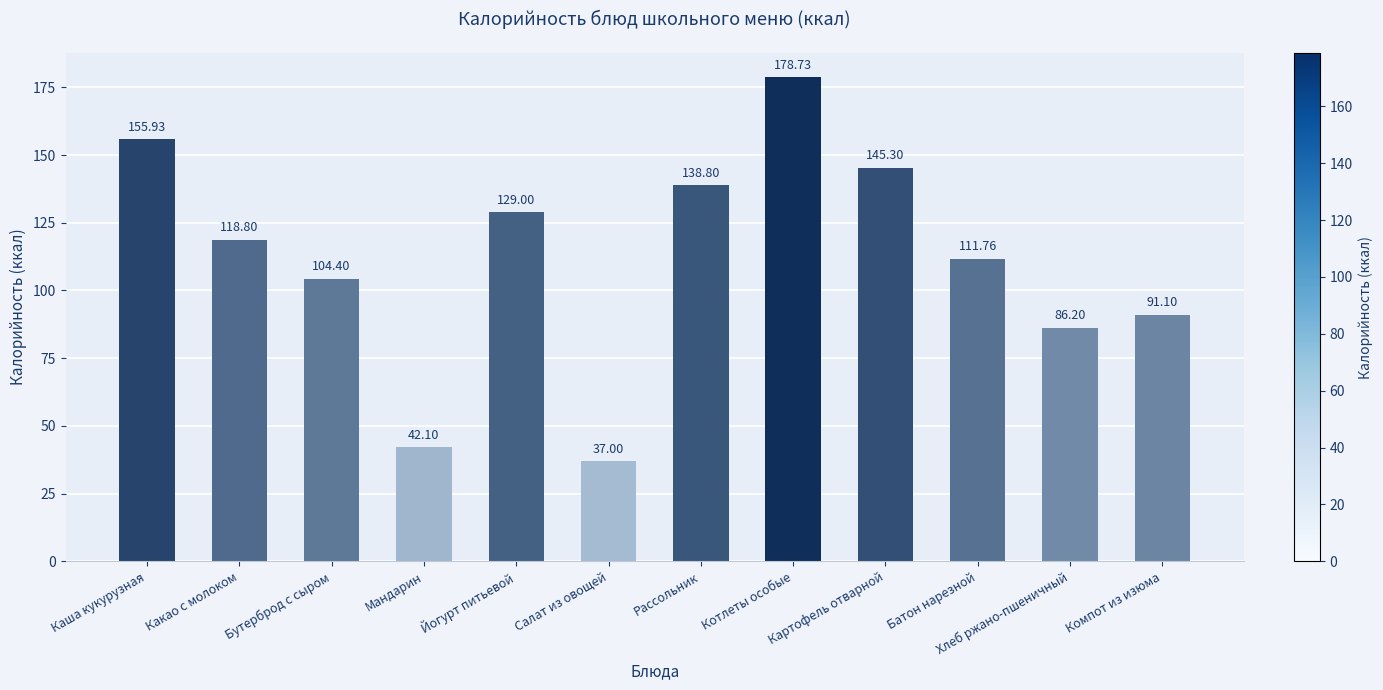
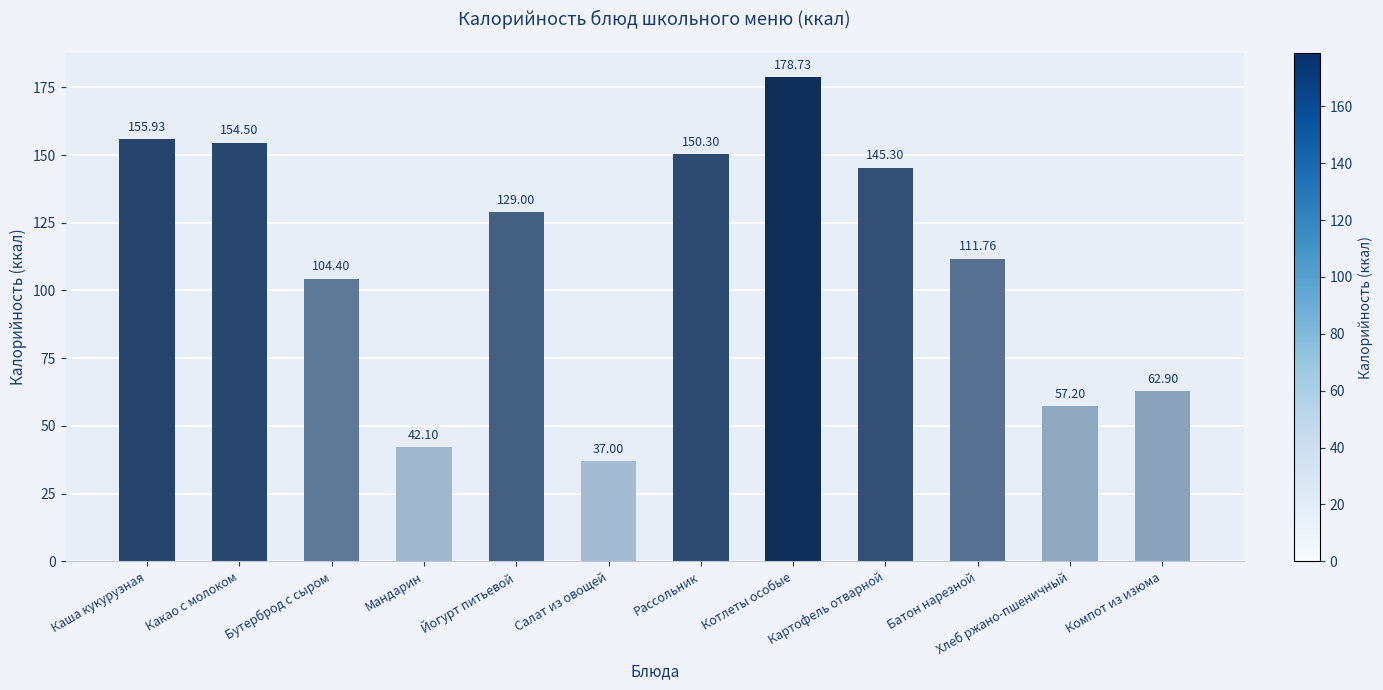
  {
    "Каша кукурузная": 155.93,
-   "Какао с молоком": 118.80,
+   "Какао с молоком": 154.50,
    "Бутерброд с сыром": 104.40,
    "Мандарин": 42.10,
    "Йогурт питьевой": 129.00,
    "Салат из овощей": 37.00,
-   "Рассольник": 138.80,
+   "Рассольник": 150.30,
    "Котлеты особые": 178.73,
    "Картофель отварной": 145.30,
    "Батон нарезной": 111.76,
-   "Хлеб ржано-пшеничный": 86.20,
-   "Компот из изюма": 91.10
+   "Хлеб ржано-пшеничный": 57.20,
+   "Компот из изюма": 62.90
  }
